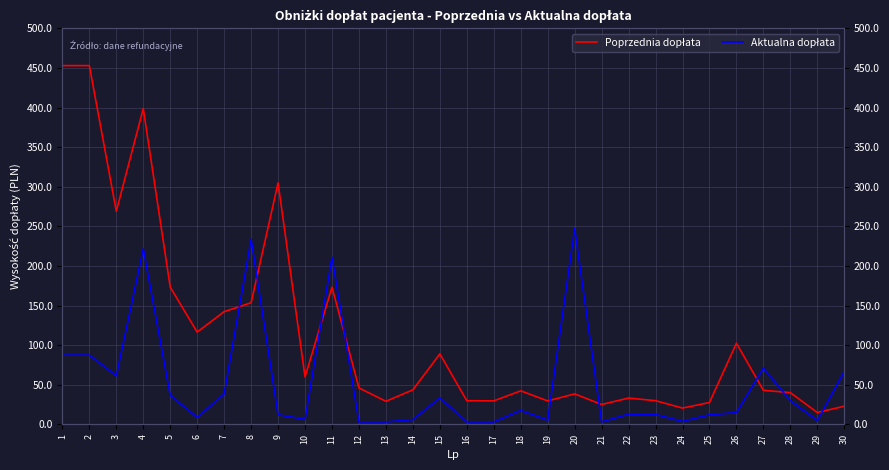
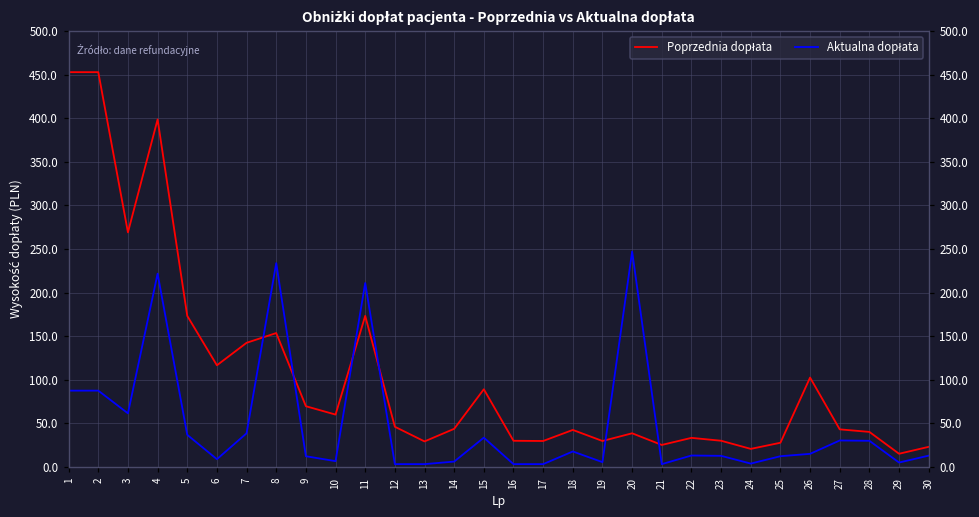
  {
    "Poprzednia dopłata": {
      "1": 450,
      "2": 450,
      "3": 270,
      "4": 400,
      "5": 170,
      "6": 120,
      "7": 140,
      "8": 150,
-     "9": 300,
+     "9": 70,
      "10": 60,
      "11": 170,
      "12": 50,
      "13": 30,
      "14": 40,
      "15": 90,
      "16": 30,
      "17": 30,
      "18": 40,
      "19": 30,
      "20": 40,
      "21": 30,
      "22": 30,
      "23": 30,
      "24": 20,
      "25": 30,
      "26": 100,
      "27": 40,
      "28": 40,
      "29": 20,
      "30": 20
    },
    "Aktualna dopłata": {
      "1": 90,
      "2": 90,
      "3": 60,
      "4": 220,
      "5": 40,
      "6": 10,
      "7": 40,
      "8": 230,
      "9": 10,
      "10": 10,
      "11": 210,
      "12": 0,
      "13": 0,
      "14": 10,
      "15": 30,
      "16": 0,
      "17": 0,
      "18": 20,
      "19": 10,
      "20": 250,
      "21": 0,
      "22": 10,
      "23": 10,
      "24": 0,
      "25": 10,
      "26": 20,
-     "27": 70,
+     "27": 30,
      "28": 30,
      "29": 10,
-     "30": 70
+     "30": 10
    }
  }
